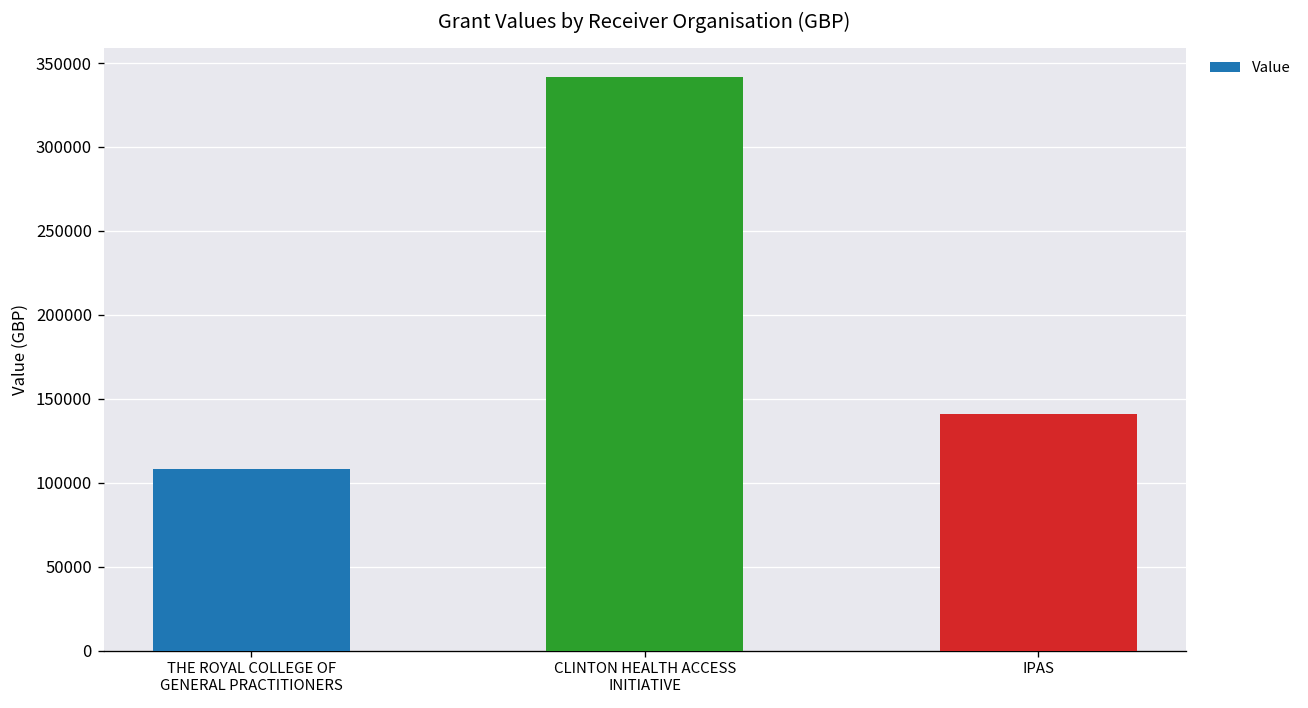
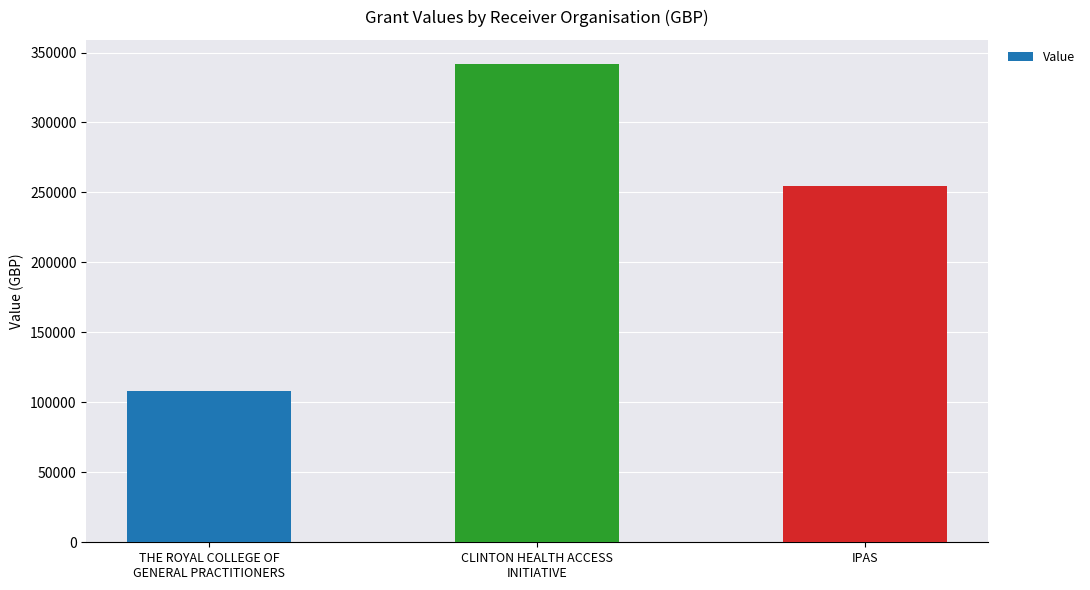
  {
    "THE ROYAL COLLEGE OF GENERAL PRACTITIONERS": 108000,
    "CLINTON HEALTH ACCESS INITIATIVE": 342000,
-   "IPAS": 141000
+   "IPAS": 255000
  }
